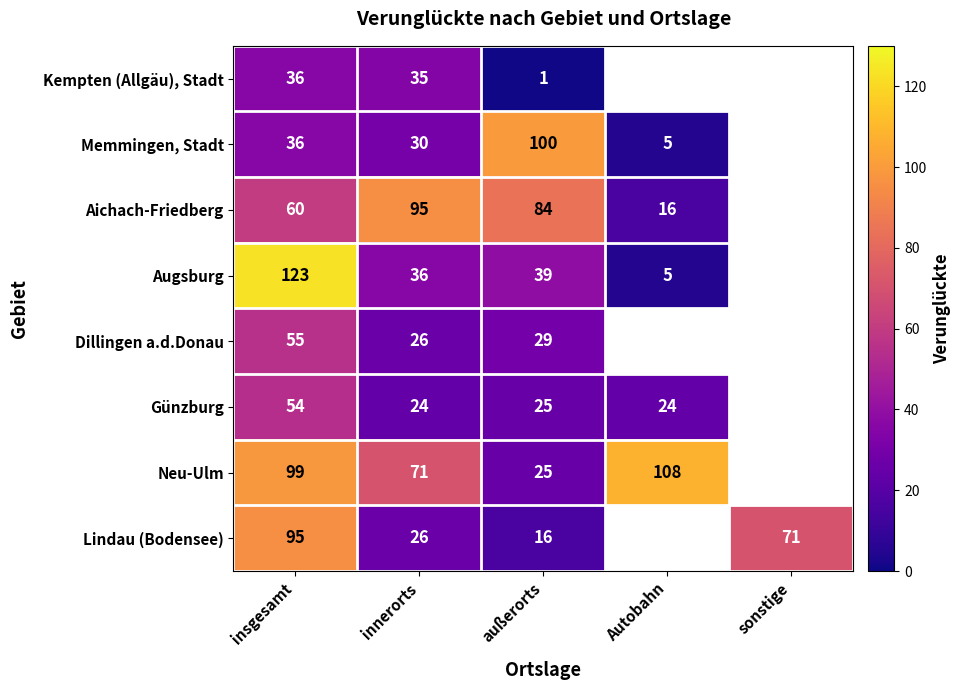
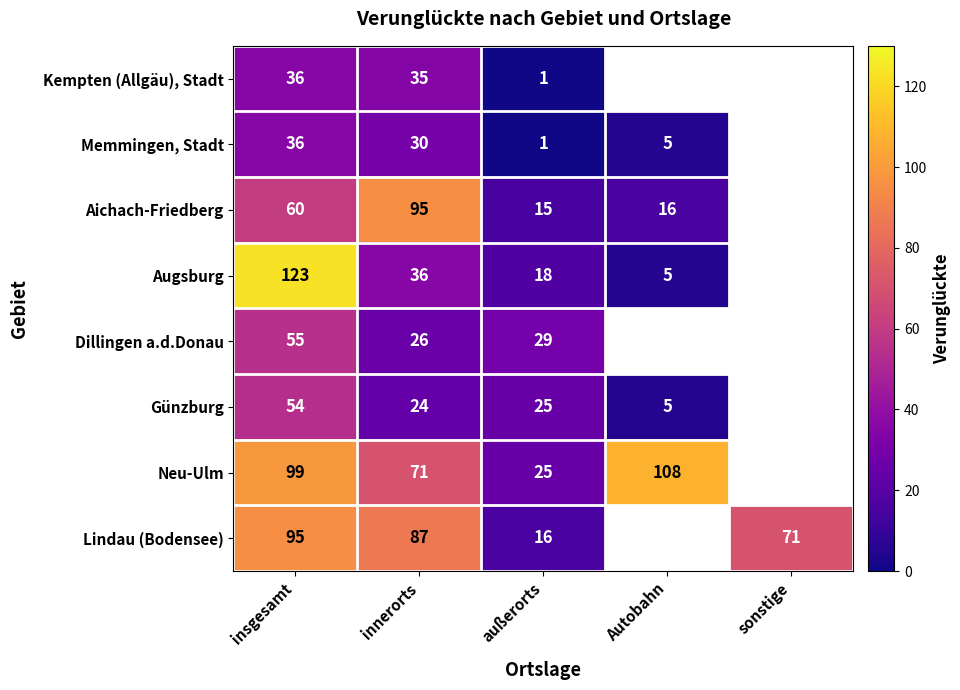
  {
    "Kempten (Allgäu), Stadt": {
      "insgesamt": 36,
      "innerorts": 35,
      "außerorts": 1
    },
    "Memmingen, Stadt": {
      "insgesamt": 36,
      "innerorts": 30,
-     "außerorts": 100,
+     "außerorts": 1,
      "Autobahn": 5
    },
    "Aichach-Friedberg": {
      "insgesamt": 60,
      "innerorts": 95,
-     "außerorts": 84,
+     "außerorts": 15,
      "Autobahn": 16
    },
    "Augsburg": {
      "insgesamt": 123,
      "innerorts": 36,
-     "außerorts": 39,
+     "außerorts": 18,
      "Autobahn": 5
    },
    "Dillingen a.d.Donau": {
      "insgesamt": 55,
      "innerorts": 26,
      "außerorts": 29
    },
    "Günzburg": {
      "insgesamt": 54,
      "innerorts": 24,
      "außerorts": 25,
-     "Autobahn": 24
+     "Autobahn": 5
    },
    "Neu-Ulm": {
      "insgesamt": 99,
      "innerorts": 71,
      "außerorts": 25,
      "Autobahn": 108
    },
    "Lindau (Bodensee)": {
      "insgesamt": 95,
-     "innerorts": 26,
+     "innerorts": 87,
      "außerorts": 16,
      "sonstige": 71
    }
  }
